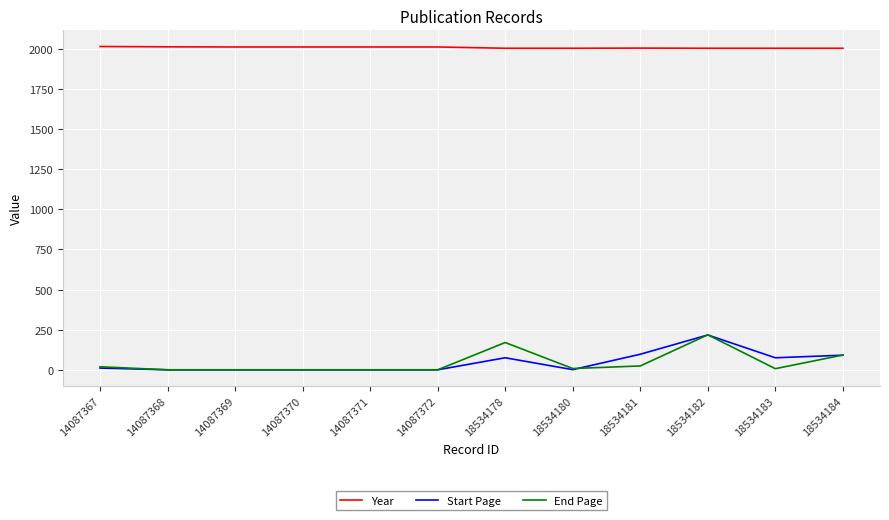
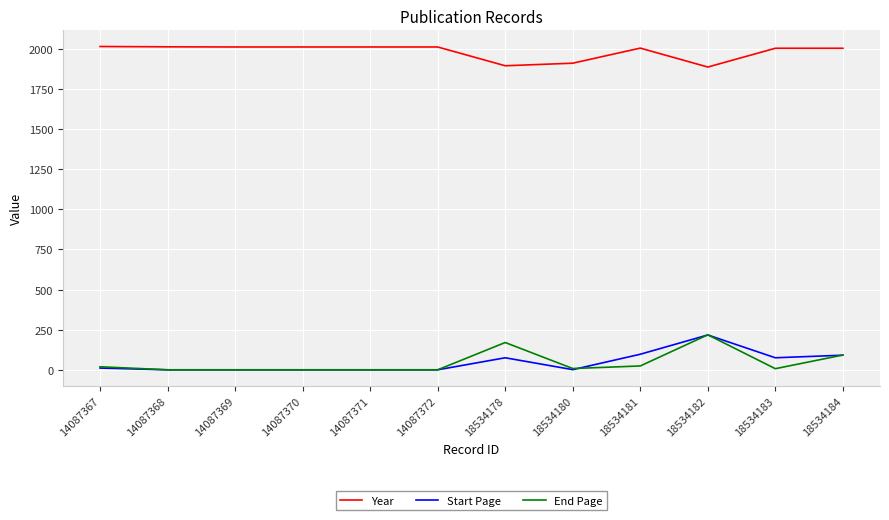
  {
    "Year": {
      "14087367": 2010,
      "14087368": 2010,
      "14087369": 2010,
      "14087370": 2010,
      "14087371": 2010,
      "14087372": 2010,
-     "18534178": 2000,
-     "18534180": 2000,
+     "18534178": 1890,
+     "18534180": 1910,
      "18534181": 2000,
-     "18534182": 2000,
+     "18534182": 1890,
      "18534183": 2000,
      "18534184": 2000
    },
    "Start Page": {
      "18534178": 80,
      "18534181": 100,
      "18534183": 80
    },
    "End Page": {
      "18534178": 170,
      "18534181": 20,
      "18534183": 10
    }
  }
